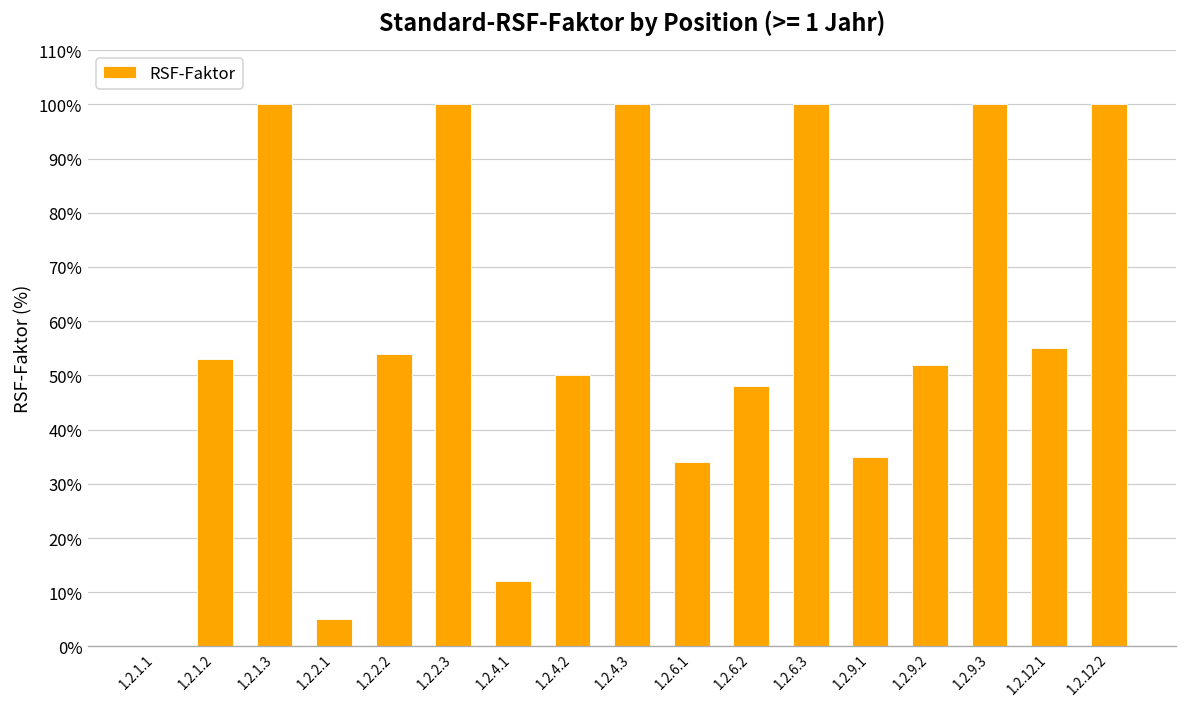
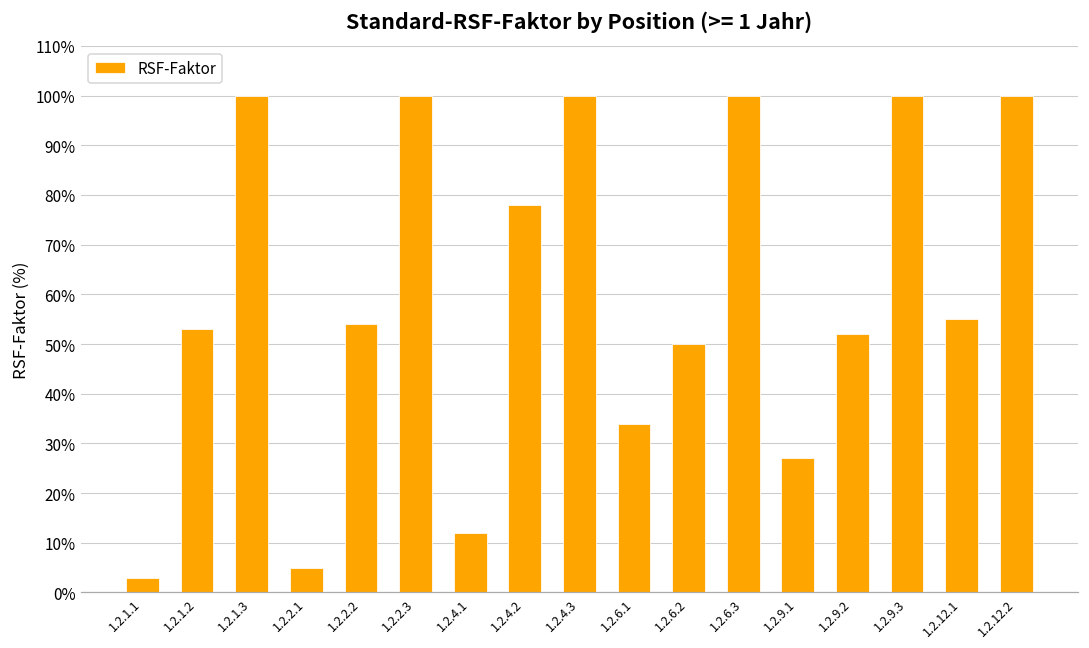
  {
-   "1.2.1.1": "0%",
+   "1.2.1.1": "3%",
    "1.2.1.2": "53%",
    "1.2.1.3": "100%",
    "1.2.2.1": "5%",
    "1.2.2.2": "54%",
    "1.2.2.3": "100%",
    "1.2.4.1": "12%",
-   "1.2.4.2": "50%",
+   "1.2.4.2": "78%",
    "1.2.4.3": "100%",
    "1.2.6.1": "34%",
-   "1.2.6.2": "48%",
+   "1.2.6.2": "50%",
    "1.2.6.3": "100%",
-   "1.2.9.1": "35%",
+   "1.2.9.1": "27%",
    "1.2.9.2": "52%",
    "1.2.9.3": "100%",
    "1.2.12.1": "55%",
    "1.2.12.2": "100%"
  }
